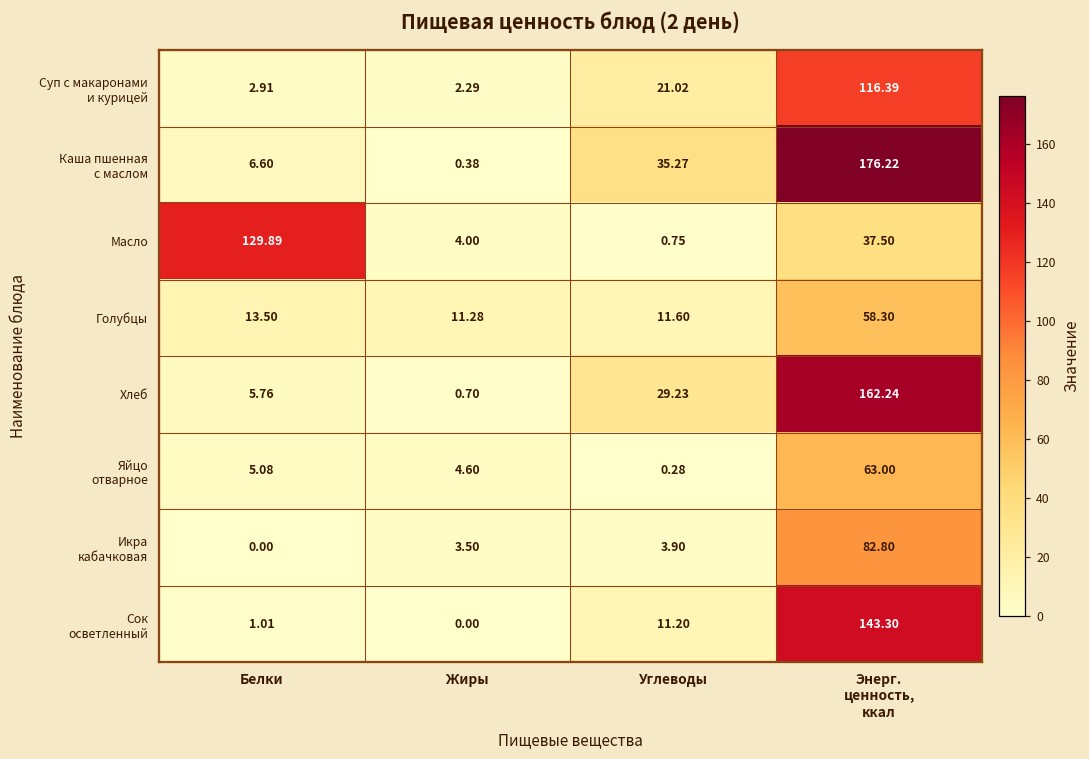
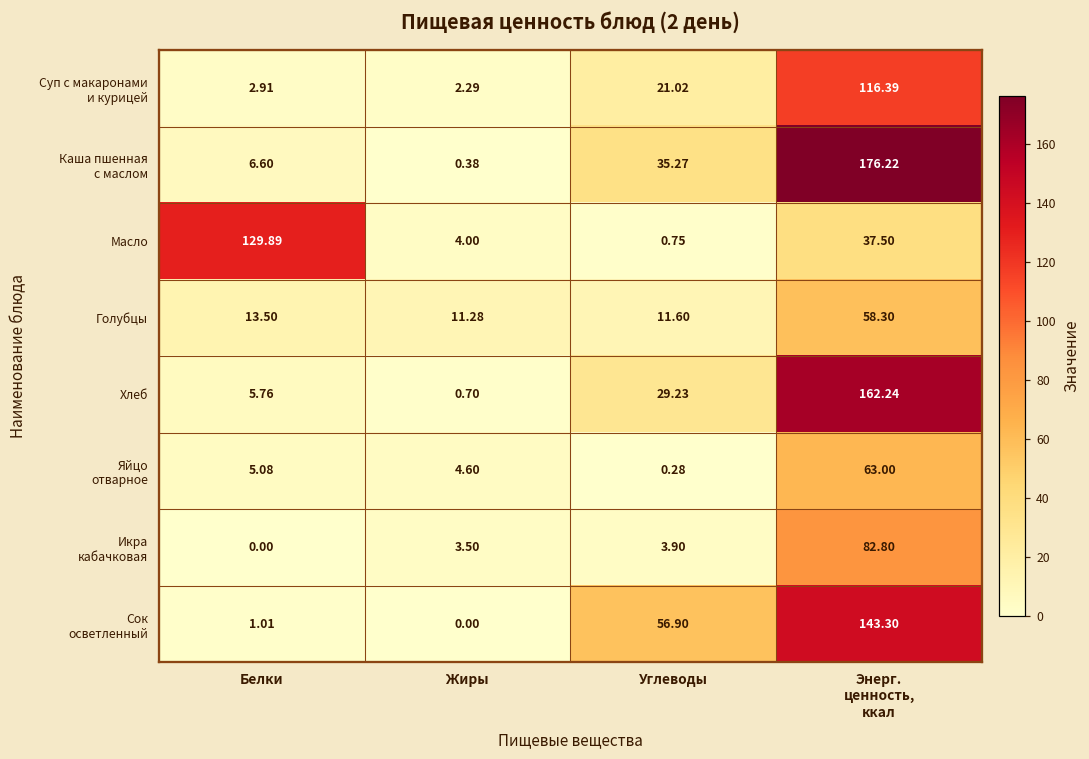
  {
    "Суп с макаронами и курицей": {
      "Белки": 2.91,
      "Жиры": 2.29,
      "Углеводы": 21.02,
      "Энерг. ценность, ккал": 116.39
    },
    "Каша пшенная с маслом": {
      "Белки": 6.60,
      "Жиры": 0.38,
      "Углеводы": 35.27,
      "Энерг. ценность, ккал": 176.22
    },
    "Масло": {
      "Белки": 129.89,
      "Жиры": 4.00,
      "Углеводы": 0.75,
      "Энерг. ценность, ккал": 37.50
    },
    "Голубцы": {
      "Белки": 13.50,
      "Жиры": 11.28,
      "Углеводы": 11.60,
      "Энерг. ценность, ккал": 58.30
    },
    "Хлеб": {
      "Белки": 5.76,
      "Жиры": 0.70,
      "Углеводы": 29.23,
      "Энерг. ценность, ккал": 162.24
    },
    "Яйцо отварное": {
      "Белки": 5.08,
      "Жиры": 4.60,
      "Углеводы": 0.28,
      "Энерг. ценность, ккал": 63.00
    },
    "Икра кабачковая": {
      "Белки": 0.00,
      "Жиры": 3.50,
      "Углеводы": 3.90,
      "Энерг. ценность, ккал": 82.80
    },
    "Сок осветленный": {
      "Белки": 1.01,
      "Жиры": 0.00,
-     "Углеводы": 11.20,
+     "Углеводы": 56.90,
      "Энерг. ценность, ккал": 143.30
    }
  }
